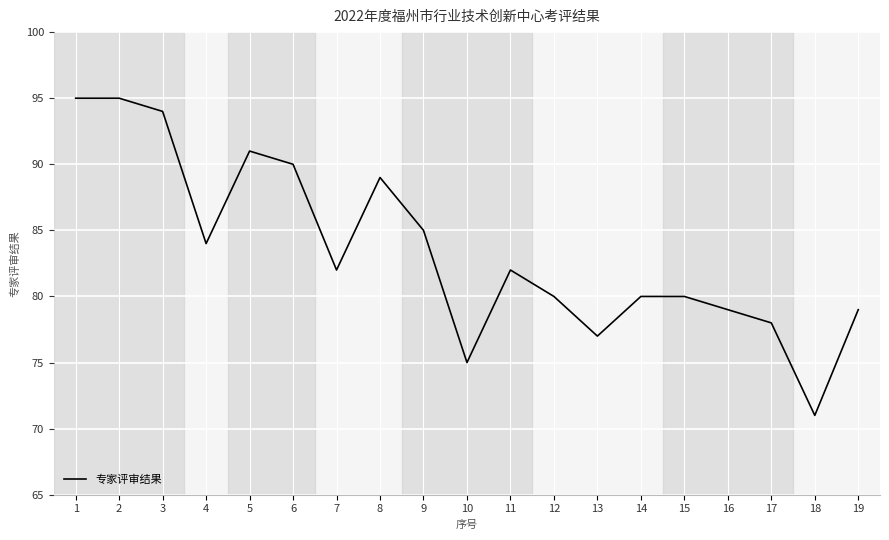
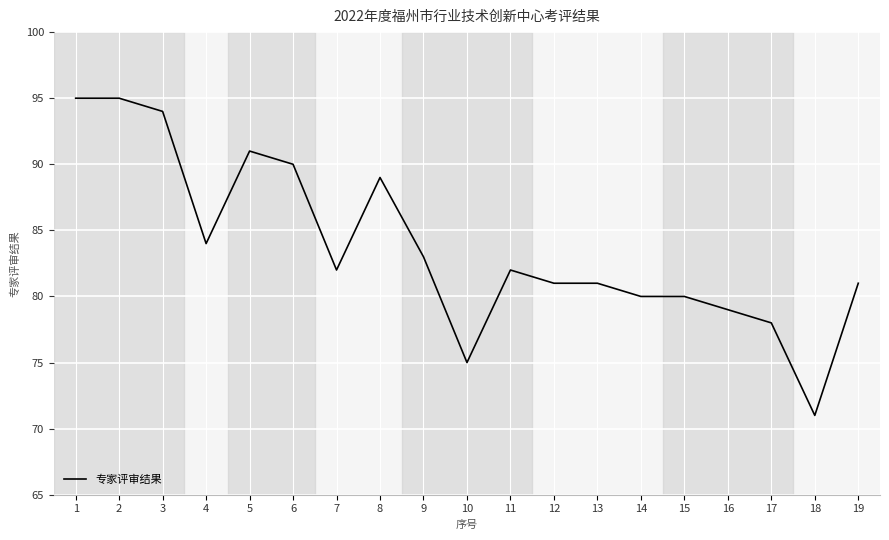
  {
    "1": 95,
    "2": 95,
    "3": 94,
    "4": 84,
    "5": 91,
    "6": 90,
    "7": 82,
    "8": 89,
-   "9": 85,
+   "9": 83,
    "10": 75,
    "11": 82,
-   "12": 80,
-   "13": 77,
+   "12": 81,
+   "13": 81,
    "14": 80,
    "15": 80,
    "16": 79,
    "17": 78,
    "18": 71,
-   "19": 79
+   "19": 81
  }
